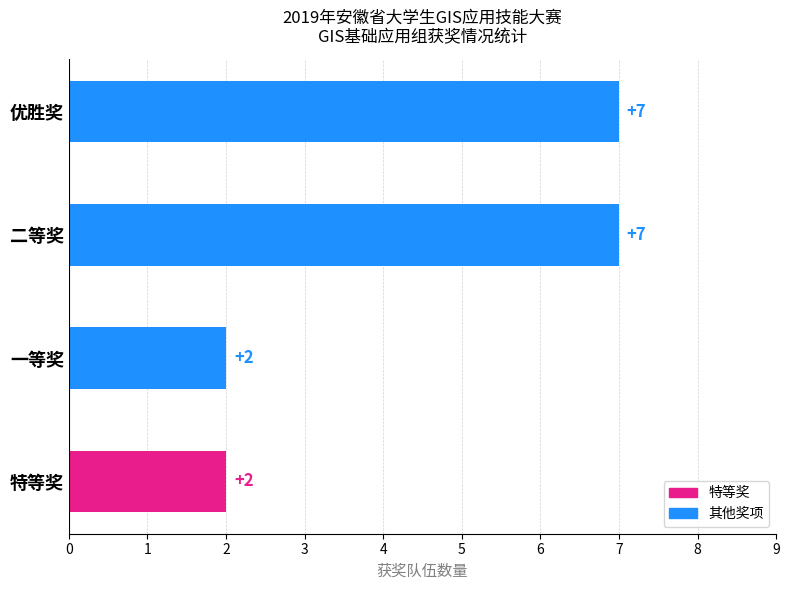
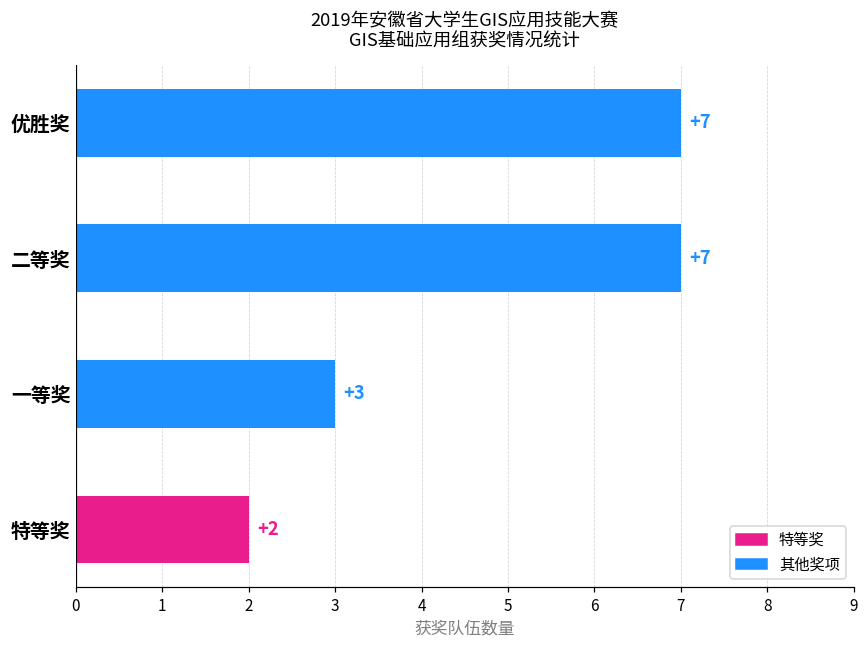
  {
    "优胜奖": "+7",
    "二等奖": "+7",
-   "一等奖": "+2",
+   "一等奖": "+3",
    "特等奖": "+2"
  }
